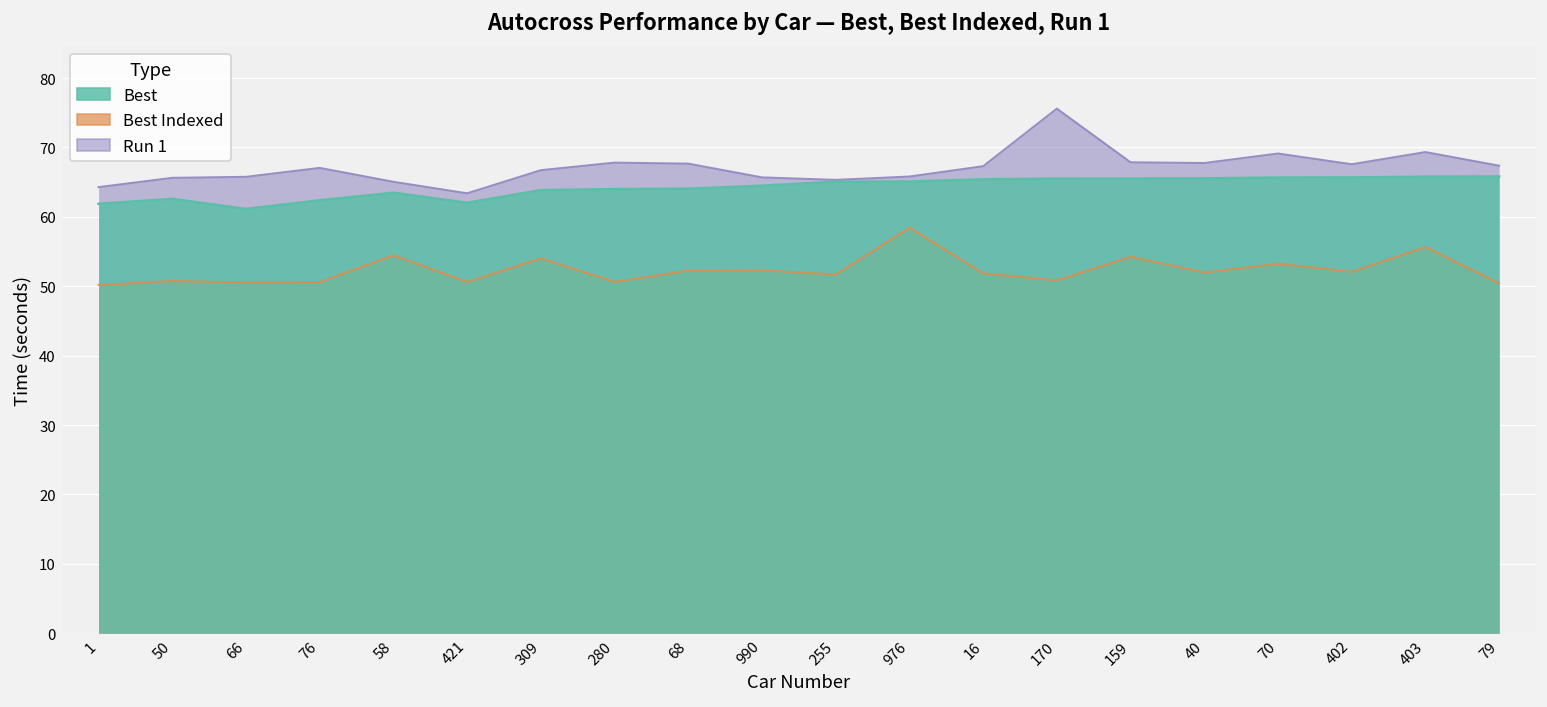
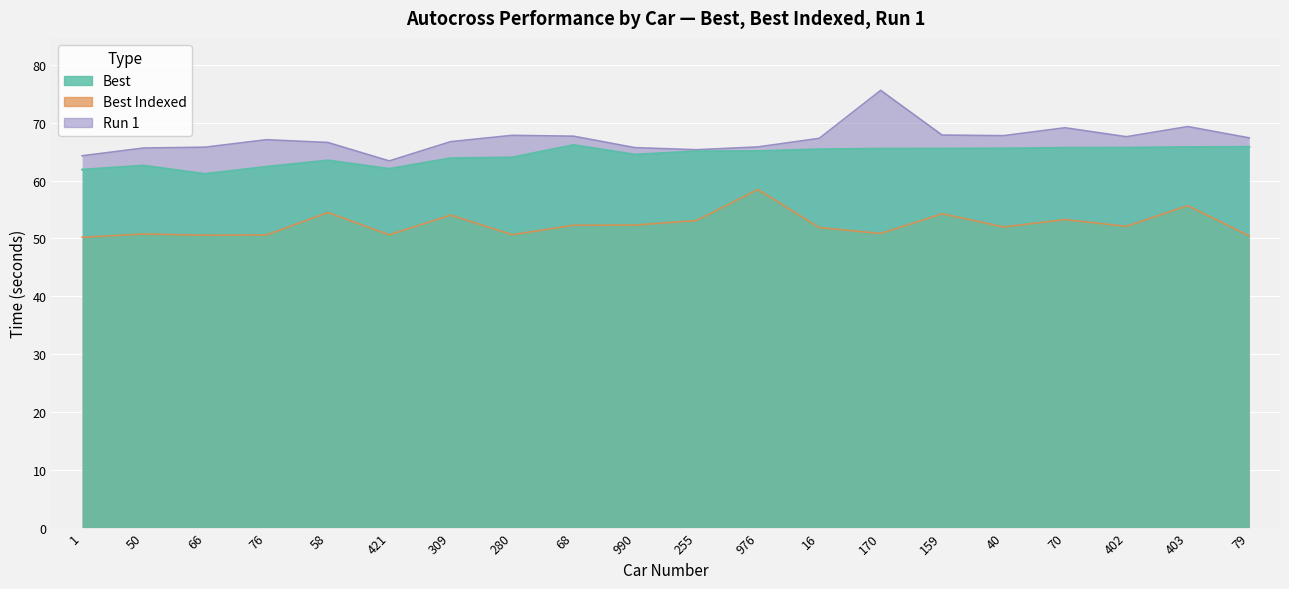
  {
    "Run 1": {
      "1": 64,
      "50": 66,
      "66": 66,
      "76": 67,
-     "58": 65,
+     "58": 67,
      "421": 63,
      "309": 67,
      "280": 68,
      "68": 68,
      "990": 66,
      "976": 66,
      "16": 67,
      "170": 76,
      "159": 68,
      "40": 68,
      "70": 69,
      "402": 68,
      "403": 69,
      "79": 67
    },
    "Best Indexed": {
      "1": 50,
      "50": 51,
      "66": 51,
      "76": 51,
      "58": 54,
      "421": 51,
      "309": 54,
      "280": 51,
      "68": 52,
      "990": 52,
-     "255": 52,
+     "255": 53,
      "976": 58,
      "16": 52,
      "170": 51,
      "159": 54,
      "40": 52,
      "70": 53,
      "402": 52,
      "403": 56,
      "79": 50
    },
    "Best": {
      "1": 62,
      "50": 63,
      "66": 61,
      "76": 62,
      "58": 63,
      "421": 62,
      "309": 64,
      "280": 64,
-     "68": 64,
+     "68": 66,
      "990": 64,
      "976": 65,
      "16": 65,
      "170": 66,
      "159": 66,
      "40": 66,
      "70": 66,
      "402": 66,
      "403": 66,
      "79": 66
    }
  }
